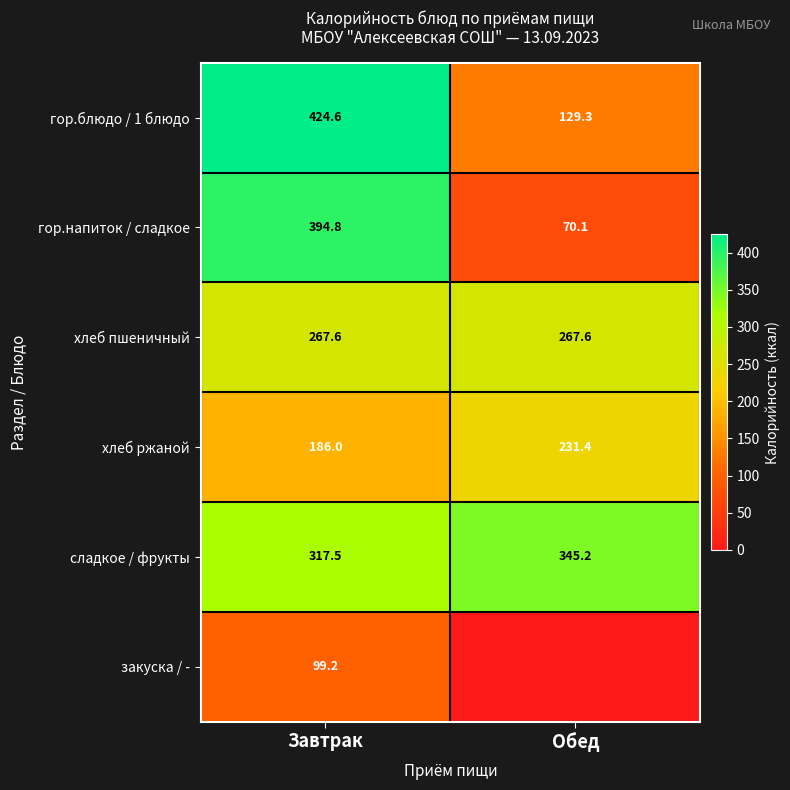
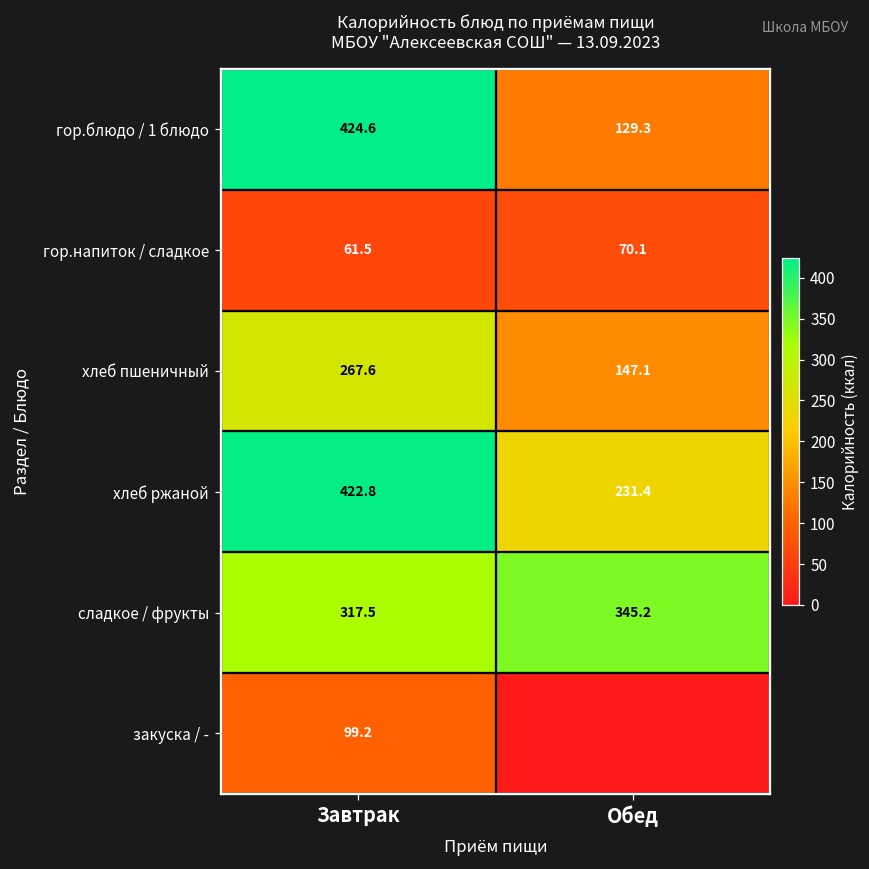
  {
    "гор.блюдо / 1 блюдо": {
      "Завтрак": 424.6,
      "Обед": 129.3
    },
    "гор.напиток / сладкое": {
-     "Завтрак": 394.8,
+     "Завтрак": 61.5,
      "Обед": 70.1
    },
    "хлеб пшеничный": {
      "Завтрак": 267.6,
-     "Обед": 267.6
+     "Обед": 147.1
    },
    "хлеб ржаной": {
-     "Завтрак": 186.0,
+     "Завтрак": 422.8,
      "Обед": 231.4
    },
    "сладкое / фрукты": {
      "Завтрак": 317.5,
      "Обед": 345.2
    },
    "закуска / -": {
      "Завтрак": 99.2
    }
  }
